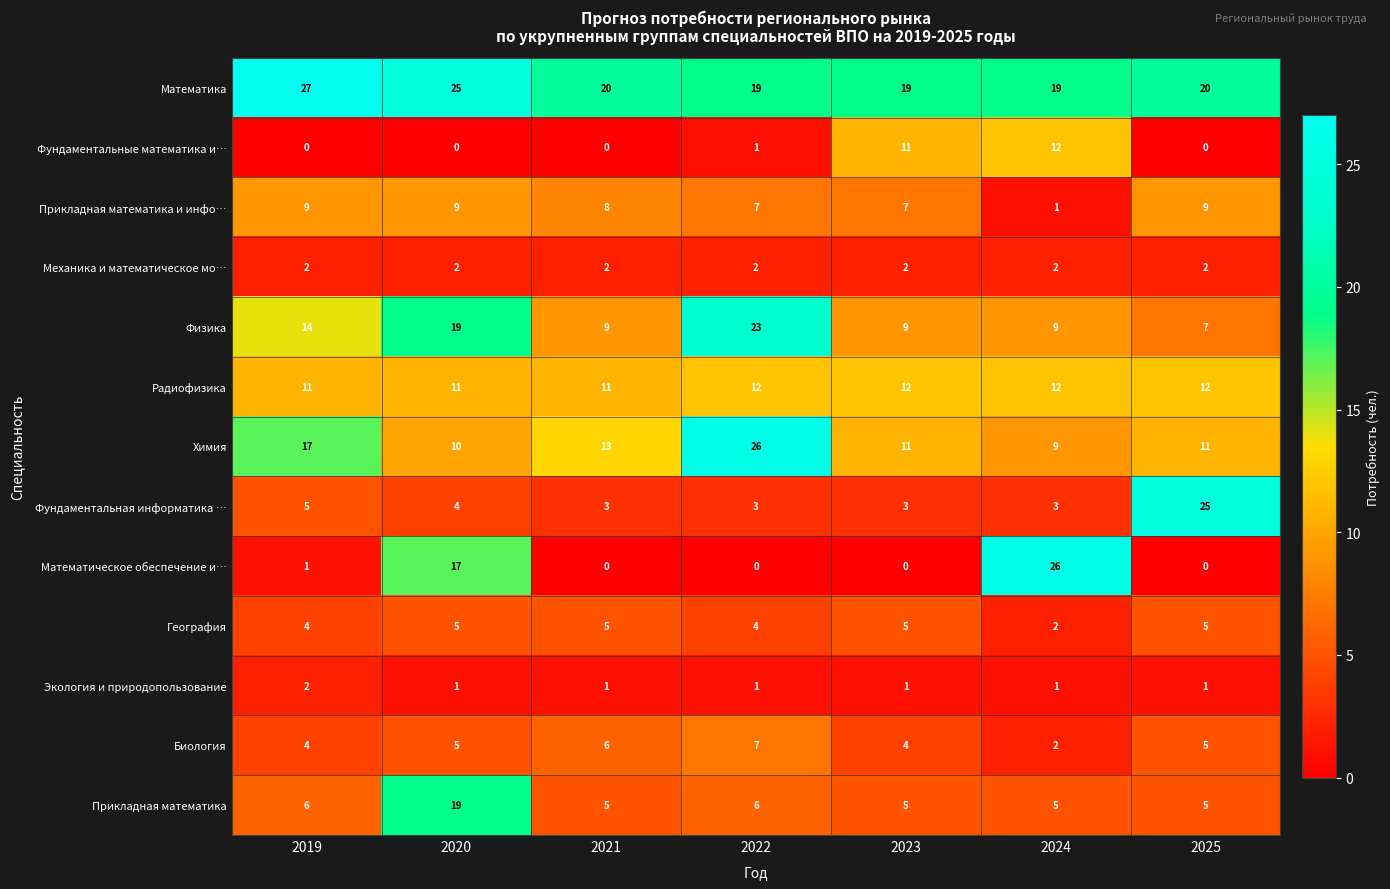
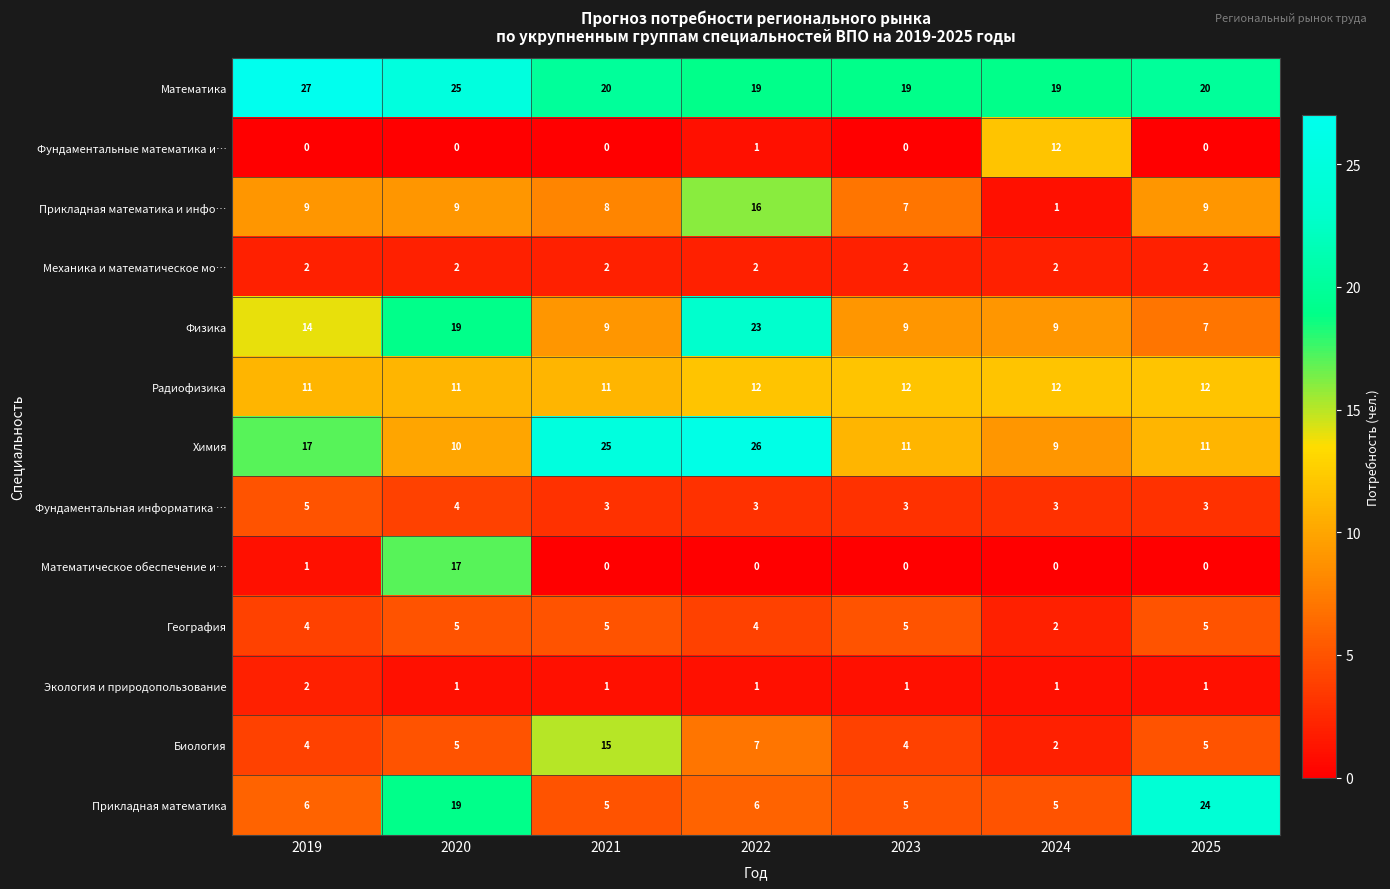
  {
    "Математика": {
      "2019": 27,
      "2020": 25,
      "2021": 20,
      "2022": 19,
      "2023": 19,
      "2024": 19,
      "2025": 20
    },
    "Фундаментальные математика и…": {
      "2019": 0,
      "2020": 0,
      "2021": 0,
      "2022": 1,
-     "2023": 11,
+     "2023": 0,
      "2024": 12,
      "2025": 0
    },
    "Прикладная математика и инфо…": {
      "2019": 9,
      "2020": 9,
      "2021": 8,
-     "2022": 7,
+     "2022": 16,
      "2023": 7,
      "2024": 1,
      "2025": 9
    },
    "Механика и математическое мо…": {
      "2019": 2,
      "2020": 2,
      "2021": 2,
      "2022": 2,
      "2023": 2,
      "2024": 2,
      "2025": 2
    },
    "Физика": {
      "2019": 14,
      "2020": 19,
      "2021": 9,
      "2022": 23,
      "2023": 9,
      "2024": 9,
      "2025": 7
    },
    "Радиофизика": {
      "2019": 11,
      "2020": 11,
      "2021": 11,
      "2022": 12,
      "2023": 12,
      "2024": 12,
      "2025": 12
    },
    "Химия": {
      "2019": 17,
      "2020": 10,
-     "2021": 13,
+     "2021": 25,
      "2022": 26,
      "2023": 11,
      "2024": 9,
      "2025": 11
    },
    "Фундаментальная информатика …": {
      "2019": 5,
      "2020": 4,
      "2021": 3,
      "2022": 3,
      "2023": 3,
      "2024": 3,
-     "2025": 25
+     "2025": 3
    },
    "Математическое обеспечение и…": {
      "2019": 1,
      "2020": 17,
      "2021": 0,
      "2022": 0,
      "2023": 0,
-     "2024": 26,
+     "2024": 0,
      "2025": 0
    },
    "География": {
      "2019": 4,
      "2020": 5,
      "2021": 5,
      "2022": 4,
      "2023": 5,
      "2024": 2,
      "2025": 5
    },
    "Экология и природопользование": {
      "2019": 2,
      "2020": 1,
      "2021": 1,
      "2022": 1,
      "2023": 1,
      "2024": 1,
      "2025": 1
    },
    "Биология": {
      "2019": 4,
      "2020": 5,
-     "2021": 6,
+     "2021": 15,
      "2022": 7,
      "2023": 4,
      "2024": 2,
      "2025": 5
    },
    "Прикладная математика": {
      "2019": 6,
      "2020": 19,
      "2021": 5,
      "2022": 6,
      "2023": 5,
      "2024": 5,
-     "2025": 5
+     "2025": 24
    }
  }
